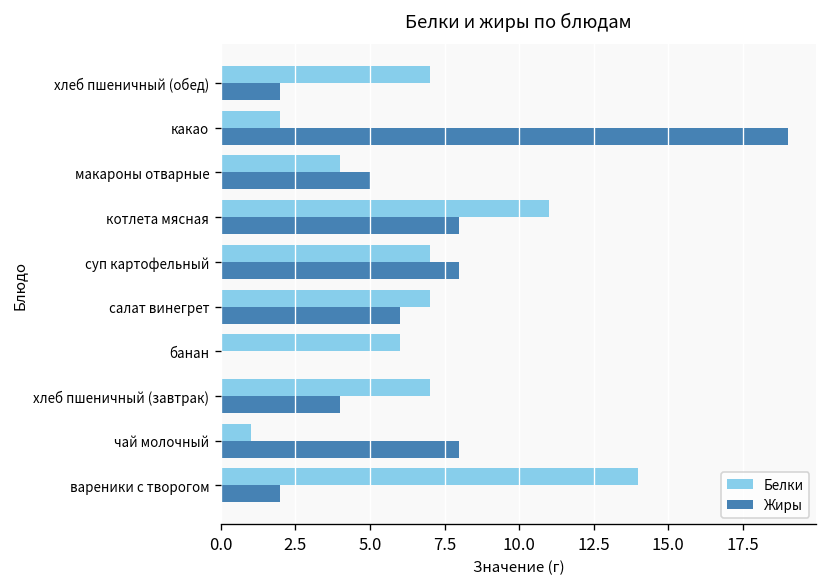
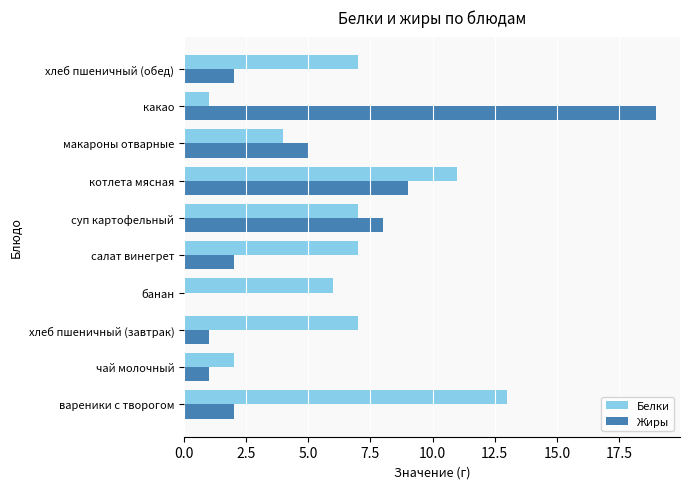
  {
    "Белки": {
      "хлеб пшеничный (обед)": 7,
-     "какао": 2,
+     "какао": 1,
      "макароны отварные": 4,
      "котлета мясная": 11,
      "суп картофельный": 7,
      "салат винегрет": 7,
      "банан": 6,
      "хлеб пшеничный (завтрак)": 7,
-     "чай молочный": 1,
-     "вареники с творогом": 14
+     "чай молочный": 2,
+     "вареники с творогом": 13
    },
    "Жиры": {
      "хлеб пшеничный (обед)": 2,
      "какао": 19,
      "макароны отварные": 5,
-     "котлета мясная": 8,
+     "котлета мясная": 9,
      "суп картофельный": 8,
-     "салат винегрет": 6,
+     "салат винегрет": 2,
      "банан": 0,
-     "хлеб пшеничный (завтрак)": 4,
-     "чай молочный": 8,
+     "хлеб пшеничный (завтрак)": 1,
+     "чай молочный": 1,
      "вареники с творогом": 2
    }
  }
